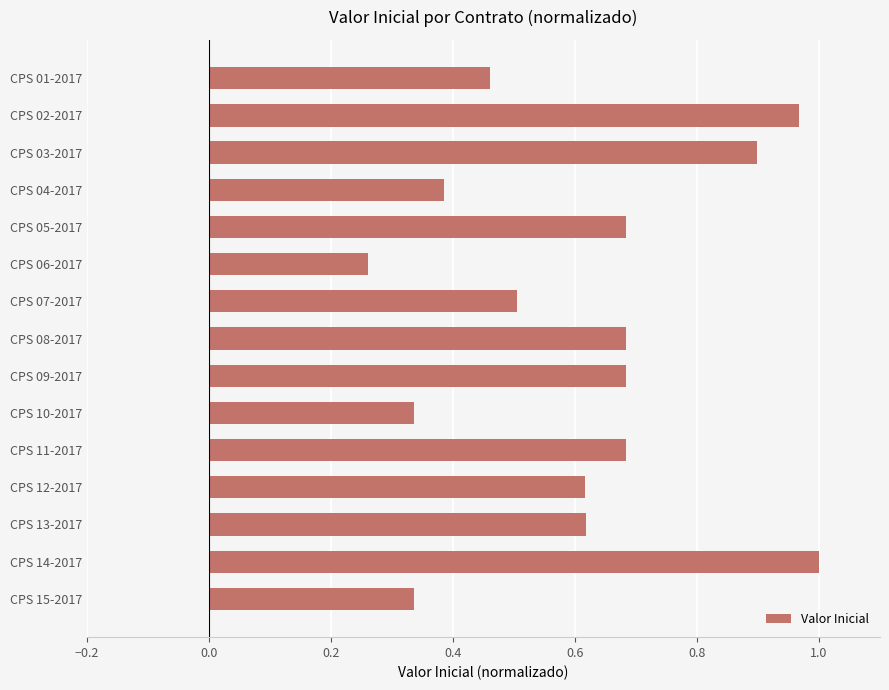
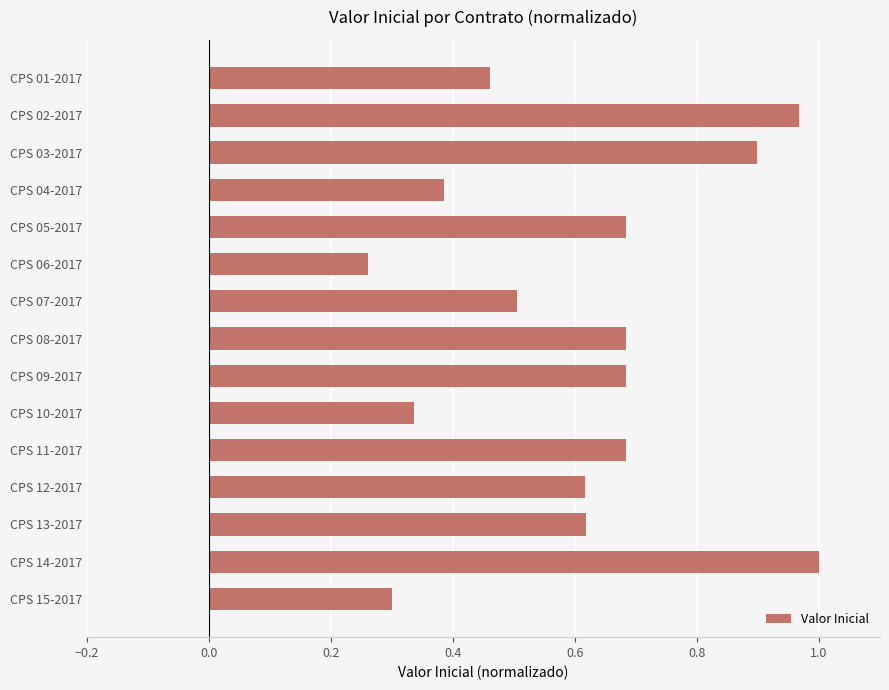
  {
    "CPS 01-2017": 0.46,
    "CPS 02-2017": 0.97,
    "CPS 03-2017": 0.90,
    "CPS 04-2017": 0.39,
    "CPS 05-2017": 0.68,
    "CPS 06-2017": 0.26,
    "CPS 07-2017": 0.50,
    "CPS 08-2017": 0.68,
    "CPS 09-2017": 0.68,
    "CPS 10-2017": 0.34,
    "CPS 11-2017": 0.68,
    "CPS 12-2017": 0.62,
    "CPS 13-2017": 0.62,
    "CPS 14-2017": 1.00,
-   "CPS 15-2017": 0.34
+   "CPS 15-2017": 0.30
  }
